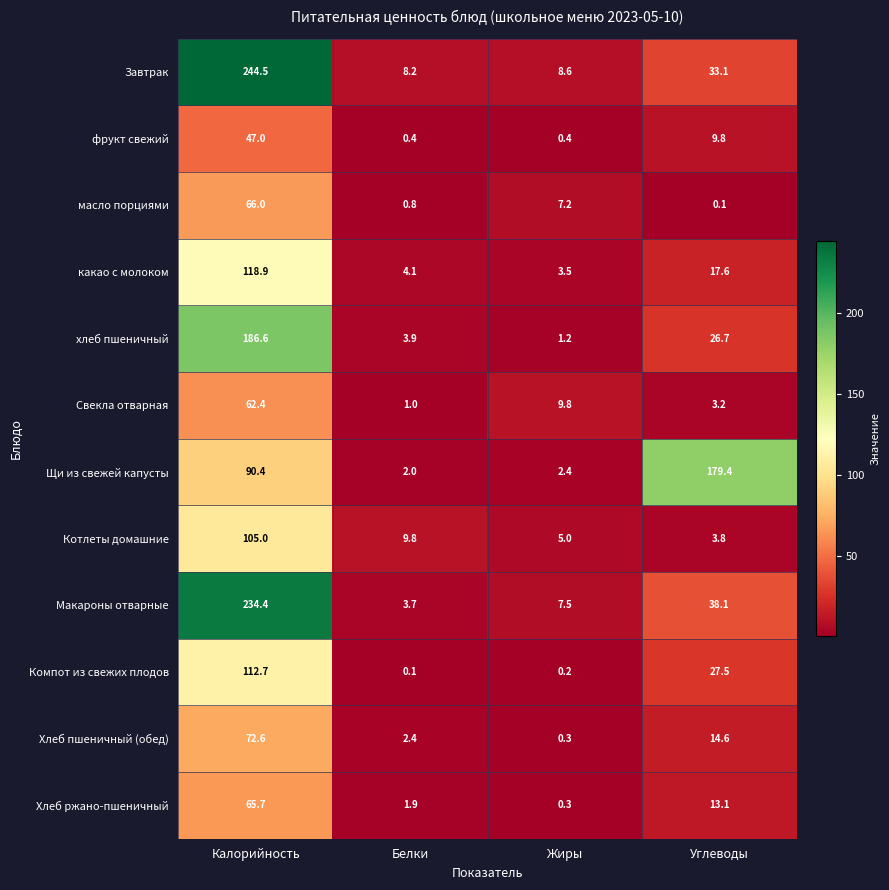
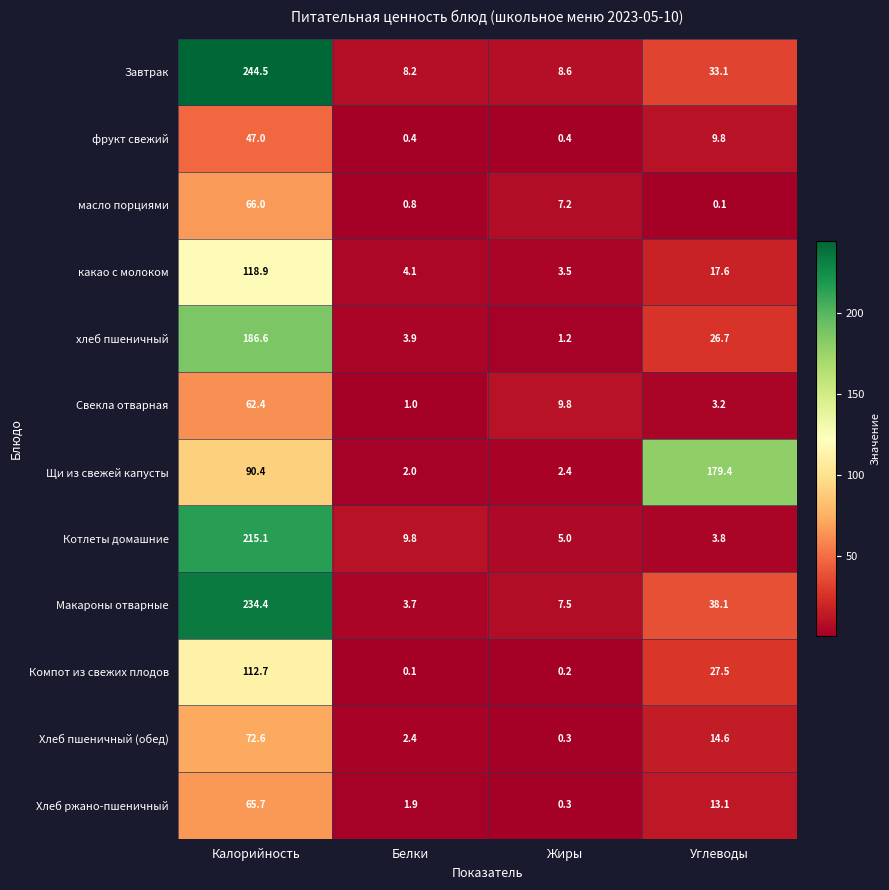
  {
    "Завтрак": {
      "Калорийность": 244.5,
      "Белки": 8.2,
      "Жиры": 8.6,
      "Углеводы": 33.1
    },
    "фрукт свежий": {
      "Калорийность": 47.0,
      "Белки": 0.4,
      "Жиры": 0.4,
      "Углеводы": 9.8
    },
    "масло порциями": {
      "Калорийность": 66.0,
      "Белки": 0.8,
      "Жиры": 7.2,
      "Углеводы": 0.1
    },
    "какао с молоком": {
      "Калорийность": 118.9,
      "Белки": 4.1,
      "Жиры": 3.5,
      "Углеводы": 17.6
    },
    "хлеб пшеничный": {
      "Калорийность": 186.6,
      "Белки": 3.9,
      "Жиры": 1.2,
      "Углеводы": 26.7
    },
    "Свекла отварная": {
      "Калорийность": 62.4,
      "Белки": 1.0,
      "Жиры": 9.8,
      "Углеводы": 3.2
    },
    "Щи из свежей капусты": {
      "Калорийность": 90.4,
      "Белки": 2.0,
      "Жиры": 2.4,
      "Углеводы": 179.4
    },
    "Котлеты домашние": {
-     "Калорийность": 105.0,
+     "Калорийность": 215.1,
      "Белки": 9.8,
      "Жиры": 5.0,
      "Углеводы": 3.8
    },
    "Макароны отварные": {
      "Калорийность": 234.4,
      "Белки": 3.7,
      "Жиры": 7.5,
      "Углеводы": 38.1
    },
    "Компот из свежих плодов": {
      "Калорийность": 112.7,
      "Белки": 0.1,
      "Жиры": 0.2,
      "Углеводы": 27.5
    },
    "Хлеб пшеничный (обед)": {
      "Калорийность": 72.6,
      "Белки": 2.4,
      "Жиры": 0.3,
      "Углеводы": 14.6
    },
    "Хлеб ржано-пшеничный": {
      "Калорийность": 65.7,
      "Белки": 1.9,
      "Жиры": 0.3,
      "Углеводы": 13.1
    }
  }
